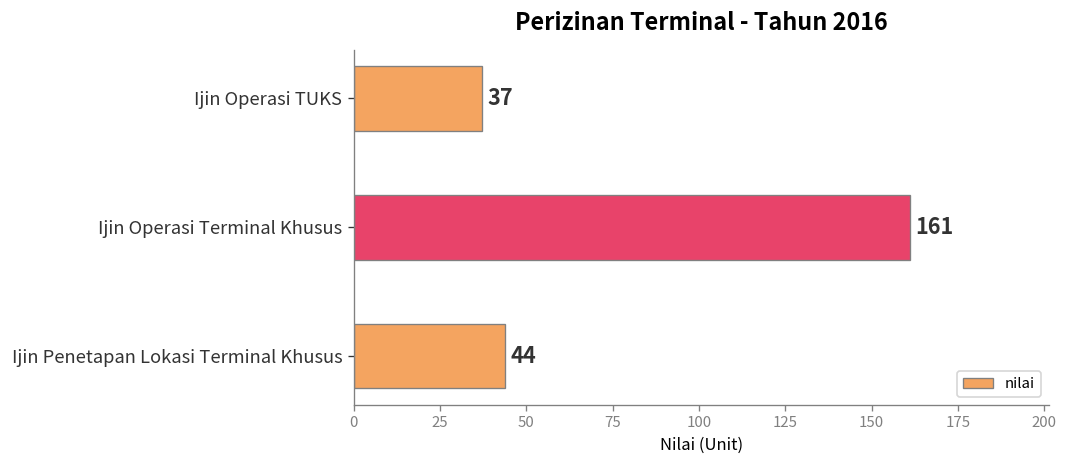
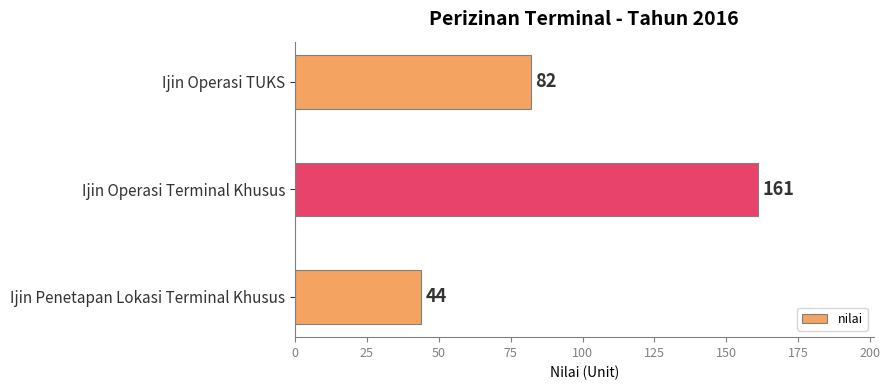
  {
-   "Ijin Operasi TUKS": 37,
+   "Ijin Operasi TUKS": 82,
    "Ijin Operasi Terminal Khusus": 161,
    "Ijin Penetapan Lokasi Terminal Khusus": 44
  }
